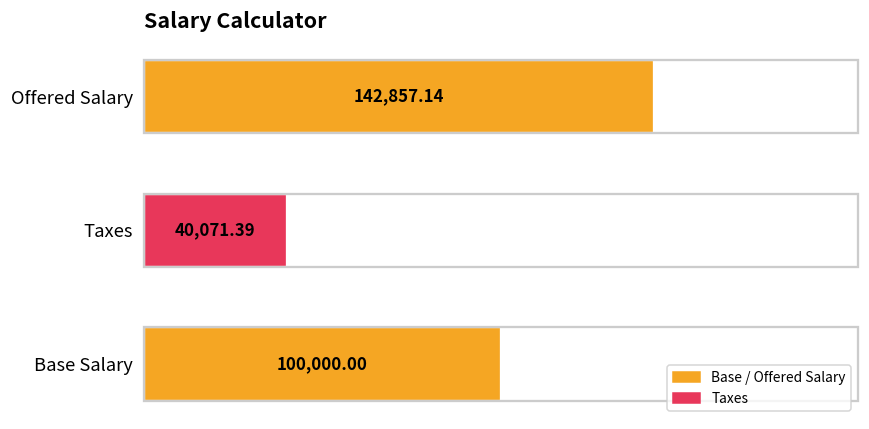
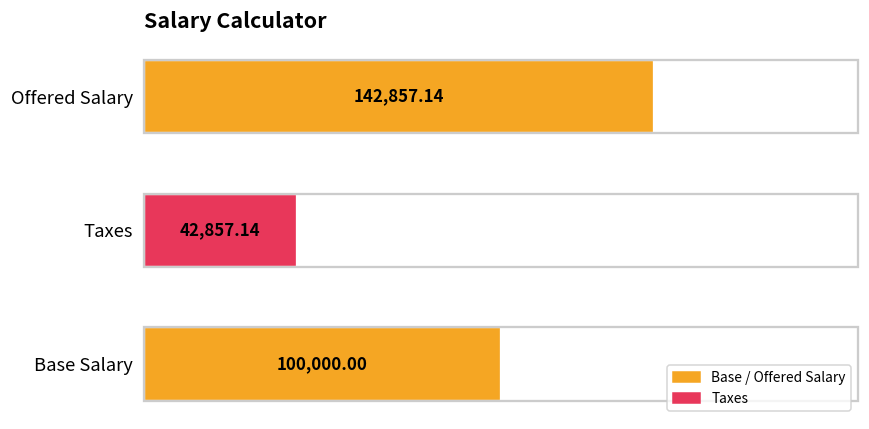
  {
    "Offered Salary": "142,857.14",
-   "Taxes": "40,071.39",
+   "Taxes": "42,857.14",
    "Base Salary": "100,000.00"
  }
